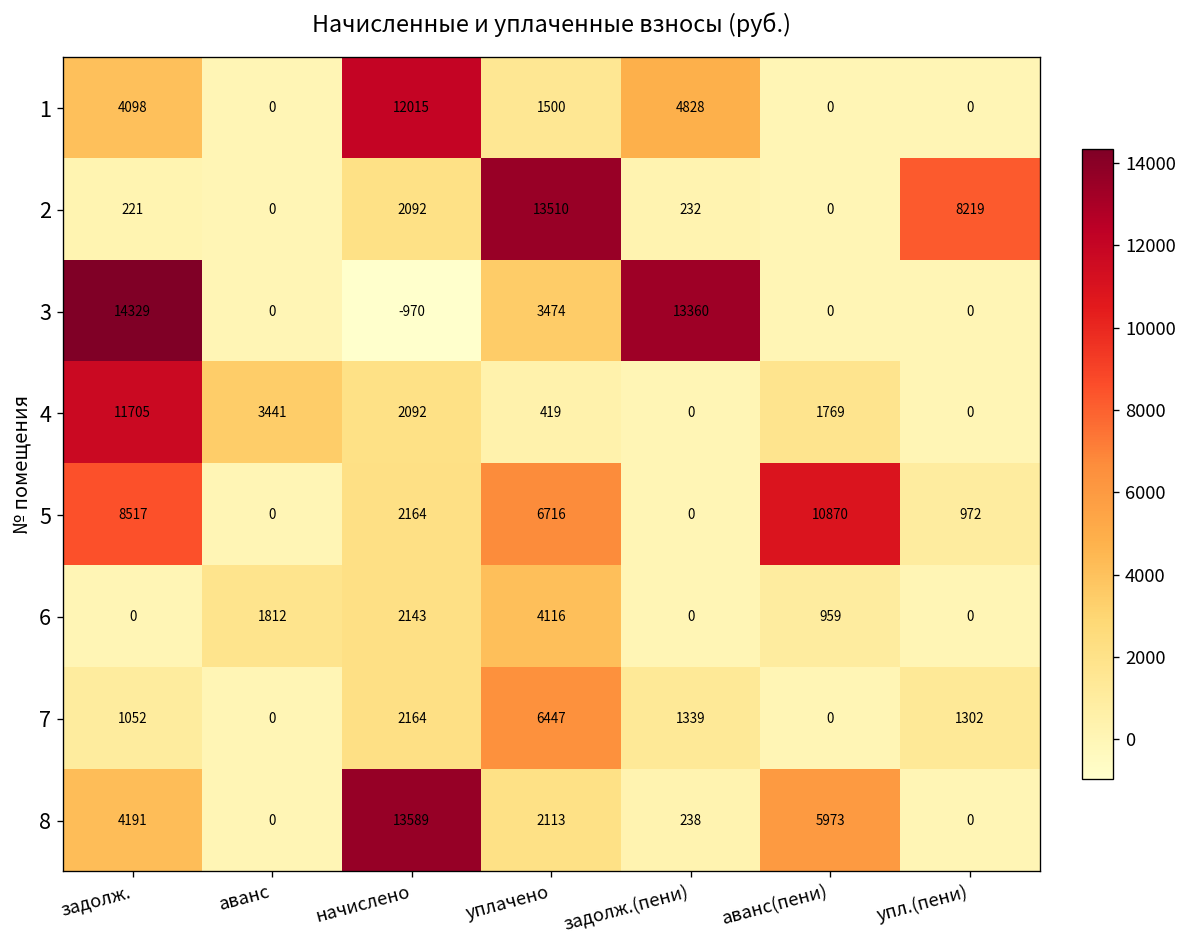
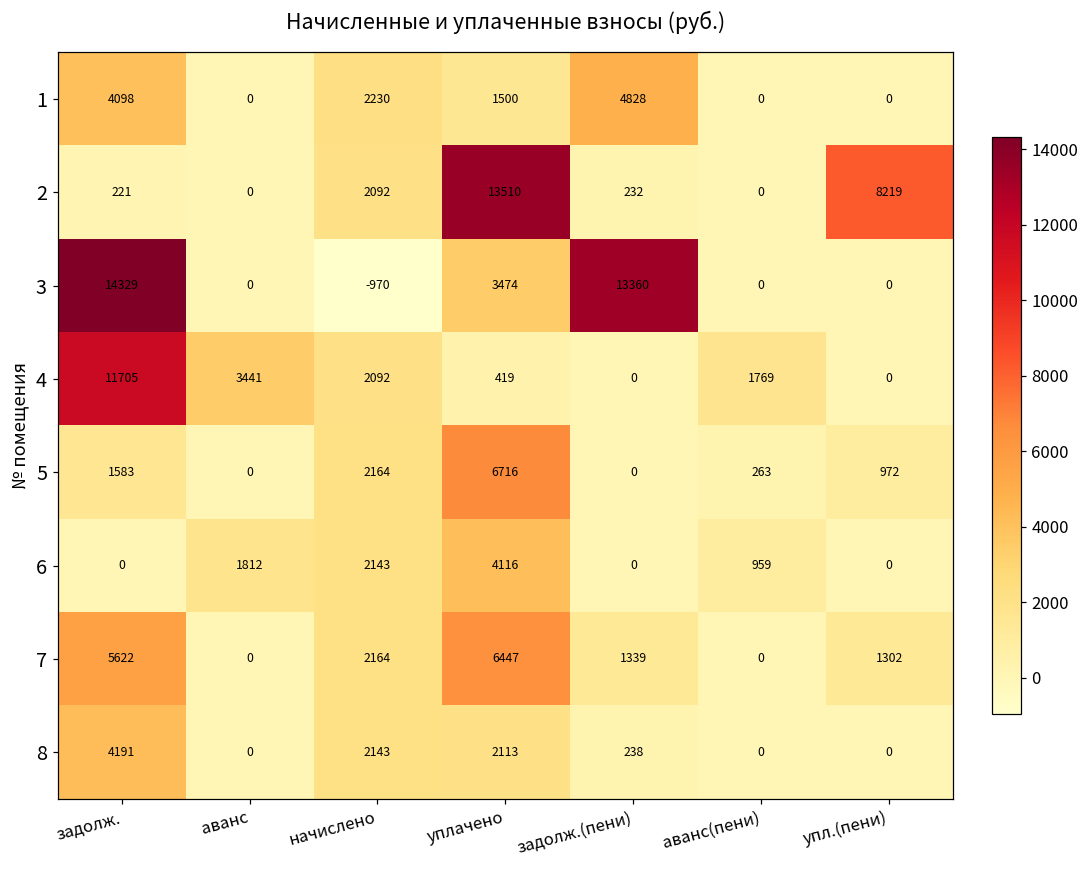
  {
    "1": {
      "задолж.": 4098,
      "аванс": 0,
-     "начислено": 12015,
+     "начислено": 2230,
      "уплачено": 1500,
      "задолж.(пени)": 4828,
      "аванс(пени)": 0,
      "упл.(пени)": 0
    },
    "2": {
      "задолж.": 221,
      "аванс": 0,
      "начислено": 2092,
      "уплачено": 13510,
      "задолж.(пени)": 232,
      "аванс(пени)": 0,
      "упл.(пени)": 8219
    },
    "3": {
      "задолж.": 14329,
      "аванс": 0,
      "начислено": -970,
      "уплачено": 3474,
      "задолж.(пени)": 13360,
      "аванс(пени)": 0,
      "упл.(пени)": 0
    },
    "4": {
      "задолж.": 11705,
      "аванс": 3441,
      "начислено": 2092,
      "уплачено": 419,
      "задолж.(пени)": 0,
      "аванс(пени)": 1769,
      "упл.(пени)": 0
    },
    "5": {
-     "задолж.": 8517,
+     "задолж.": 1583,
      "аванс": 0,
      "начислено": 2164,
      "уплачено": 6716,
      "задолж.(пени)": 0,
-     "аванс(пени)": 10870,
+     "аванс(пени)": 263,
      "упл.(пени)": 972
    },
    "6": {
      "задолж.": 0,
      "аванс": 1812,
      "начислено": 2143,
      "уплачено": 4116,
      "задолж.(пени)": 0,
      "аванс(пени)": 959,
      "упл.(пени)": 0
    },
    "7": {
-     "задолж.": 1052,
+     "задолж.": 5622,
      "аванс": 0,
      "начислено": 2164,
      "уплачено": 6447,
      "задолж.(пени)": 1339,
      "аванс(пени)": 0,
      "упл.(пени)": 1302
    },
    "8": {
      "задолж.": 4191,
      "аванс": 0,
-     "начислено": 13589,
+     "начислено": 2143,
      "уплачено": 2113,
      "задолж.(пени)": 238,
-     "аванс(пени)": 5973,
+     "аванс(пени)": 0,
      "упл.(пени)": 0
    }
  }
